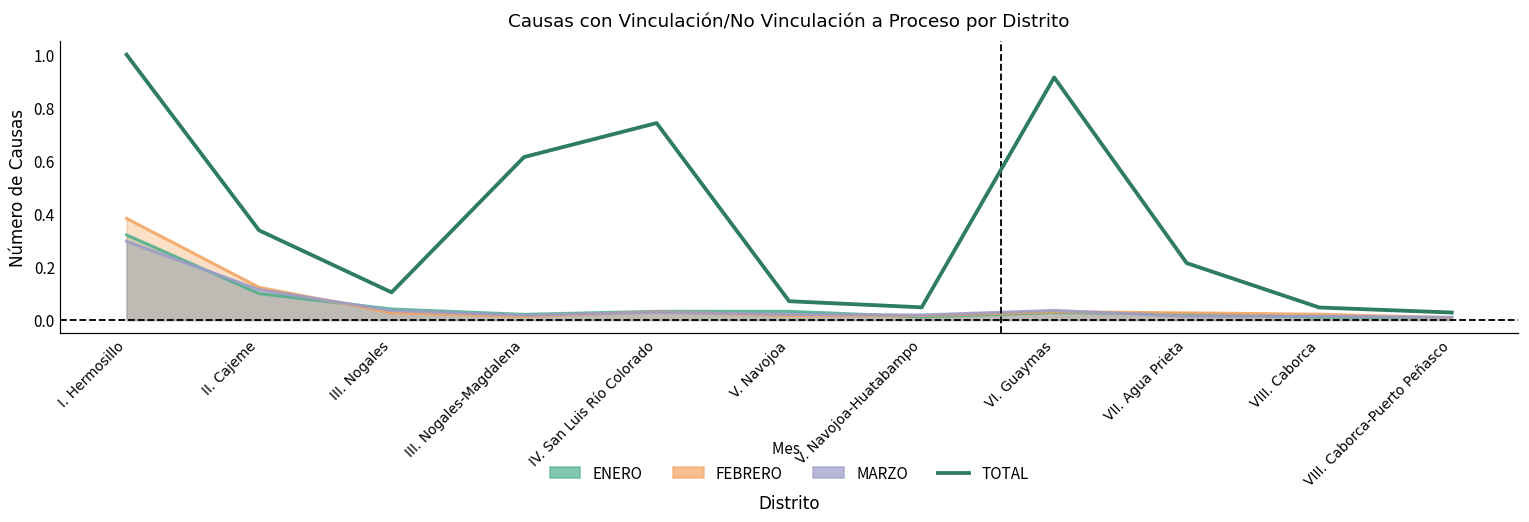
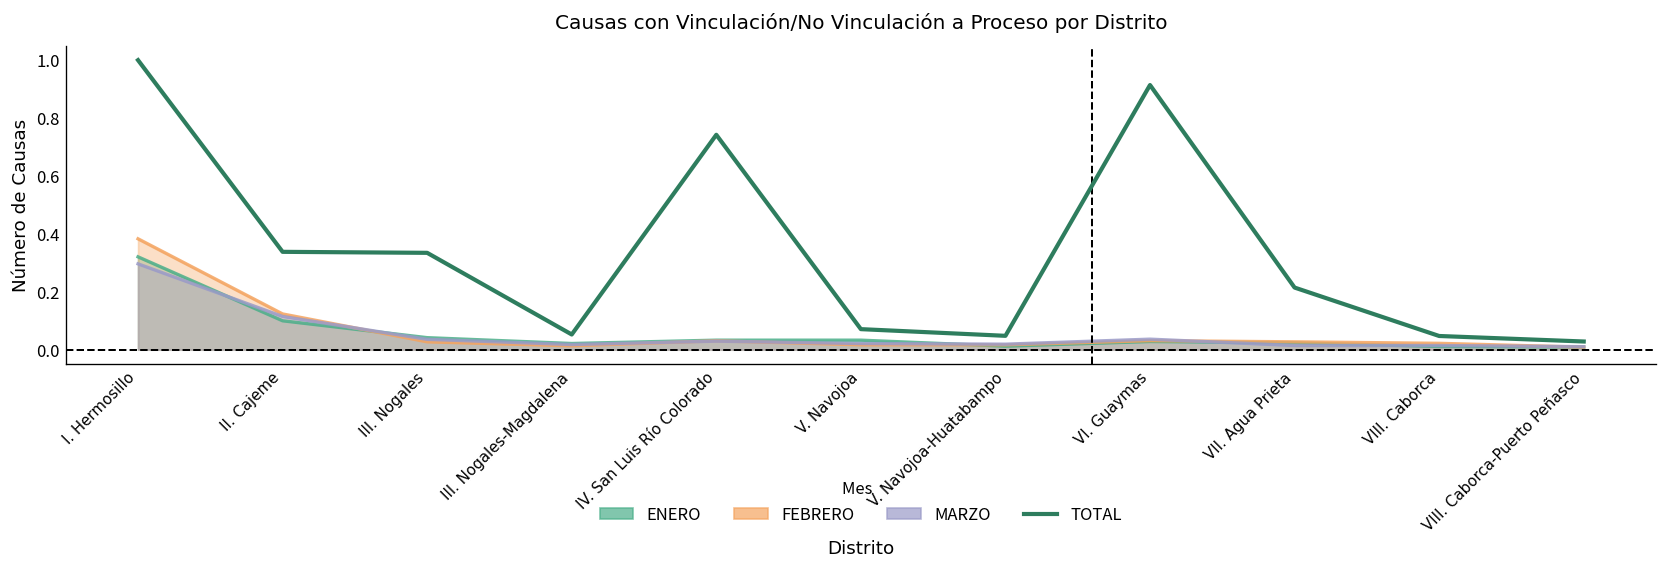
  {
    "FEBRERO": {
      "I. Hermosillo": 0.38
    },
    "TOTAL": {
      "I. Hermosillo": 1.00,
      "II. Cajeme": 0.34,
-     "III. Nogales": 0.10,
-     "III. Nogales-Magdalena": 0.61,
+     "III. Nogales": 0.33,
+     "III. Nogales-Magdalena": 0.05,
      "IV. San Luis Río Colorado": 0.74,
      "V. Navojoa": 0.07,
      "V. Navojoa-Huatabampo": 0.05,
      "VI. Guaymas": 0.91,
      "VII. Agua Prieta": 0.21,
      "VIII. Caborca": 0.05,
      "VIII. Caborca-Puerto Peñasco": 0.03
    }
  }
